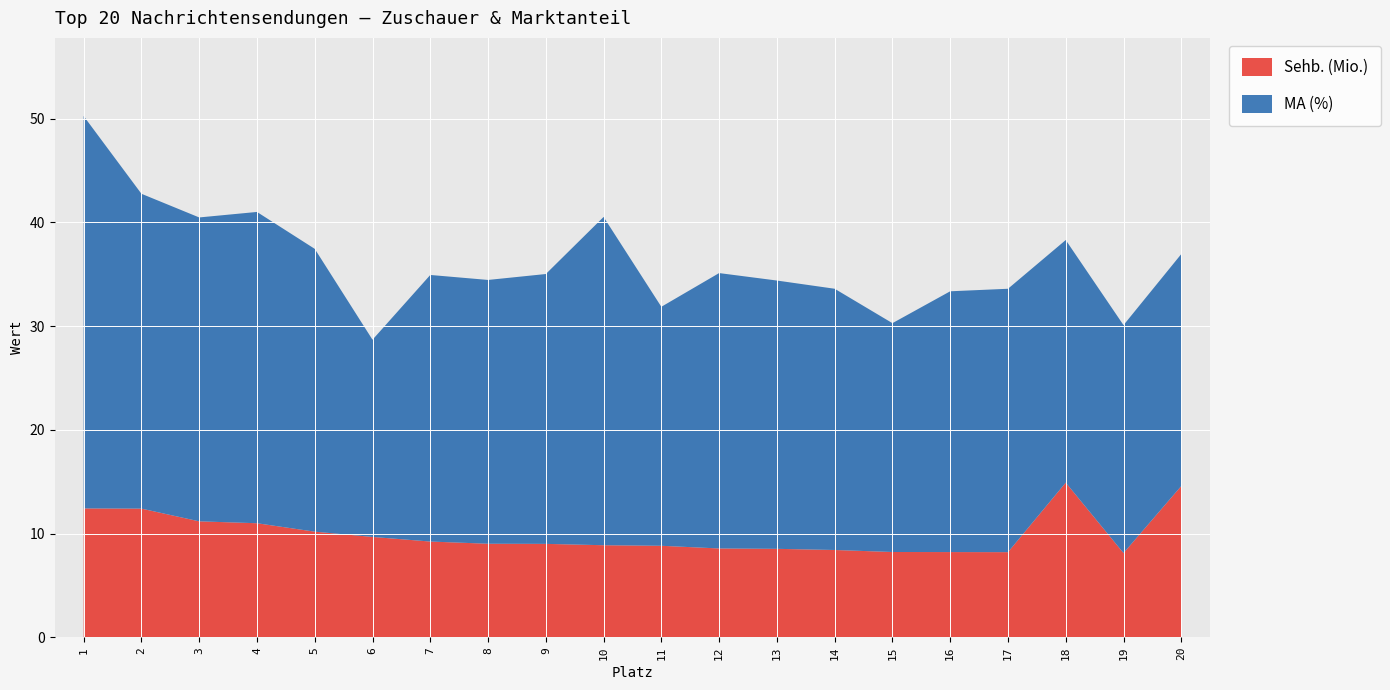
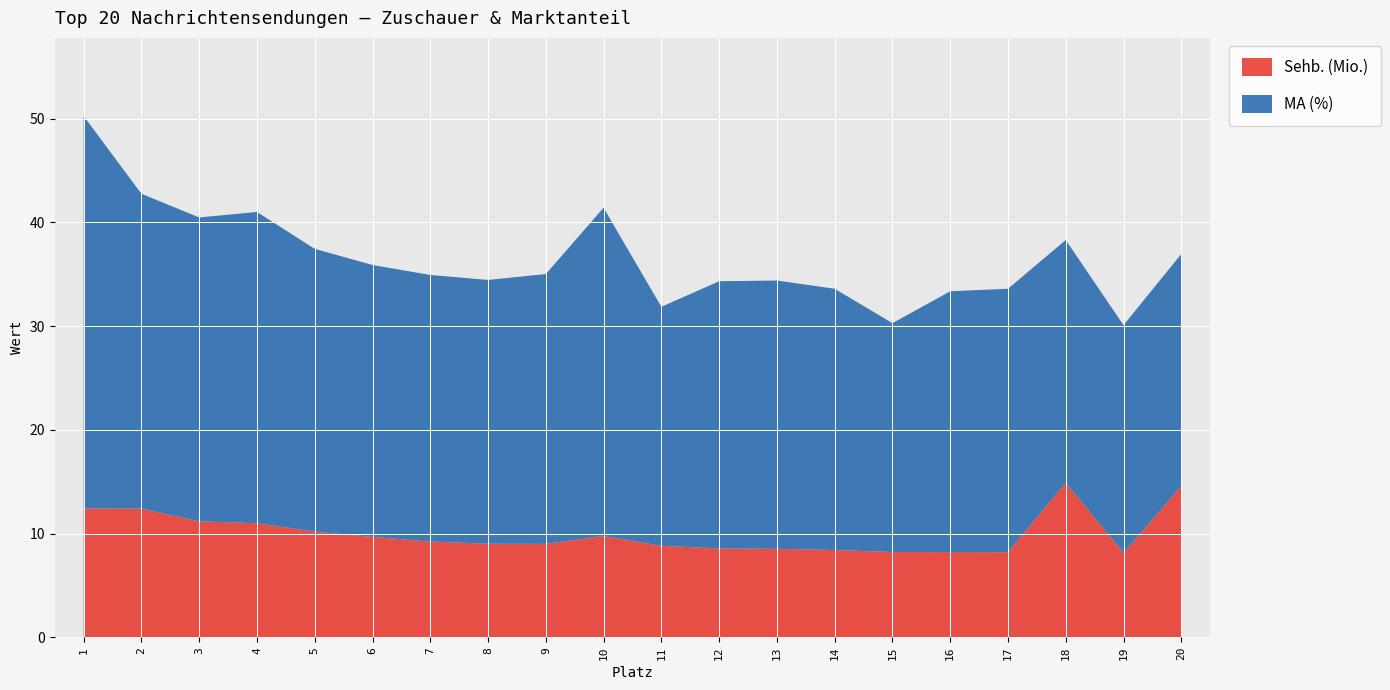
  {
    "Sehb. (Mio.)": {
      "1": 12.4,
      "2": 12.4,
      "3": 11.2,
      "4": 11.0,
      "5": 10.2,
      "6": 9.7,
      "7": 9.2,
      "8": 9.0,
      "9": 9.0,
-     "10": 8.9,
+     "10": 9.8,
      "11": 8.8,
      "12": 8.6,
      "13": 8.5,
      "14": 8.4,
      "15": 8.2,
      "16": 8.2,
      "17": 8.2,
      "18": 14.9,
      "19": 8.1,
      "20": 14.6
    },
    "MA (%)": {
      "1": 37.8,
      "2": 30.4,
      "3": 29.3,
      "4": 30.0,
      "5": 27.3,
-     "6": 19.0,
+     "6": 26.2,
      "7": 25.7,
      "8": 25.4,
      "9": 26.0,
      "10": 31.7,
      "11": 23.0,
-     "12": 26.6,
+     "12": 25.8,
      "13": 25.9,
      "14": 25.2,
      "15": 22.1,
      "16": 25.1,
      "17": 25.4,
      "18": 23.4,
      "19": 22.0,
      "20": 22.4
    }
  }
